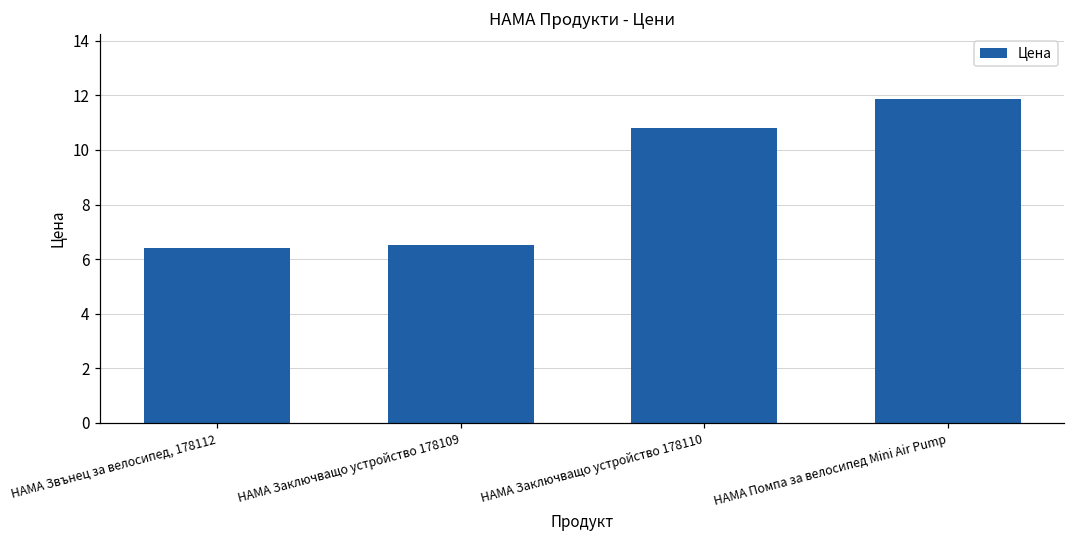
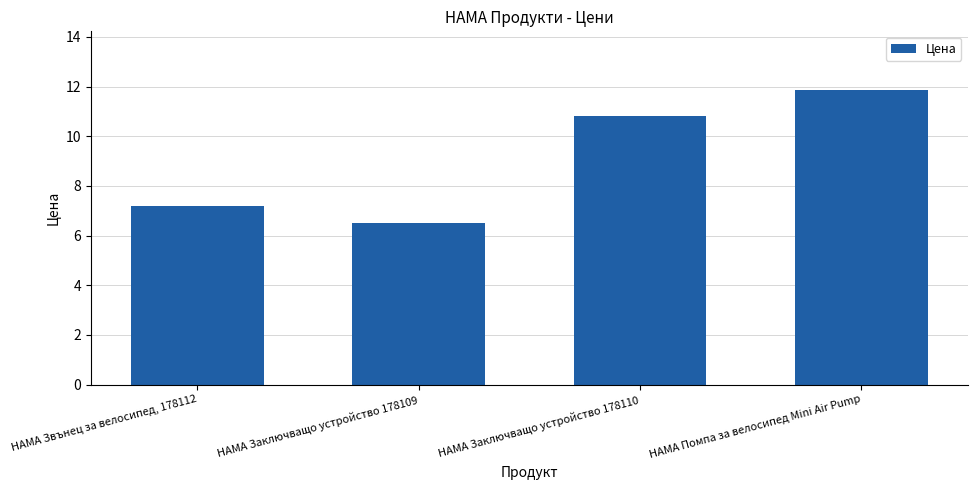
  {
-   "HAMA Звънец за велосипед, 178112": 6.4,
+   "HAMA Звънец за велосипед, 178112": 7.2,
    "HAMA Заключващо устройство 178109": 6.5,
    "HAMA Заключващо устройство 178110": 10.8,
    "HAMA Помпа за велосипед Mini Air Pump": 11.9
  }
